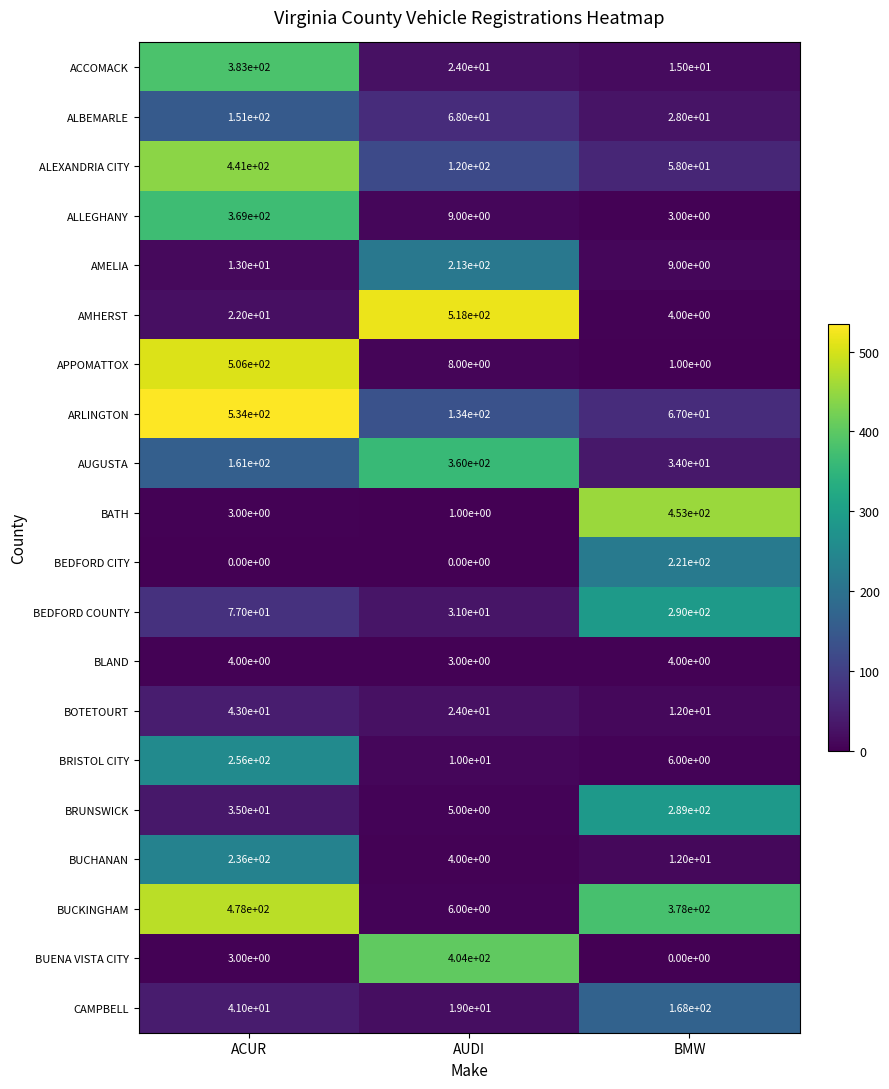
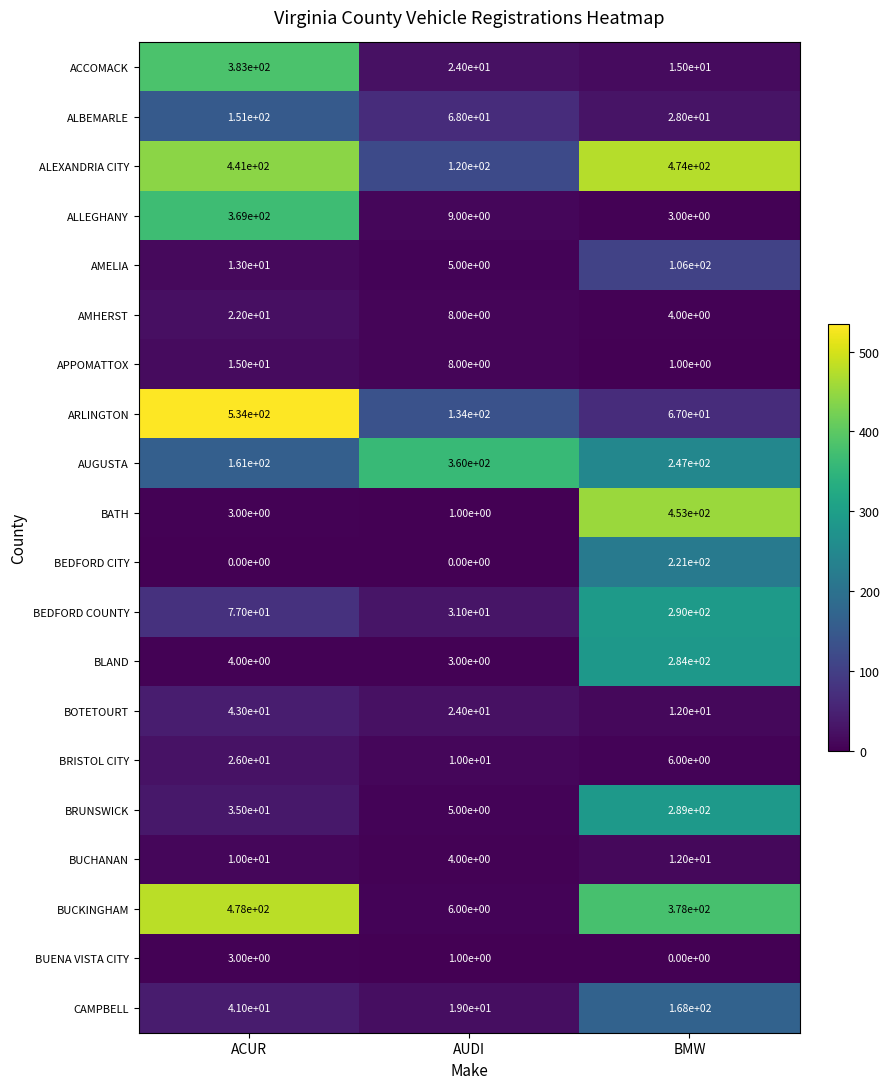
  {
    "ACCOMACK": {
      "ACUR": "3.83e+02",
      "AUDI": "2.40e+01",
      "BMW": "1.50e+01"
    },
    "ALBEMARLE": {
      "ACUR": "1.51e+02",
      "AUDI": "6.80e+01",
      "BMW": "2.80e+01"
    },
    "ALEXANDRIA CITY": {
      "ACUR": "4.41e+02",
      "AUDI": "1.20e+02",
-     "BMW": "5.80e+01"
+     "BMW": "4.74e+02"
    },
    "ALLEGHANY": {
      "ACUR": "3.69e+02",
      "AUDI": "9.00e+00",
      "BMW": "3.00e+00"
    },
    "AMELIA": {
      "ACUR": "1.30e+01",
-     "AUDI": "2.13e+02",
-     "BMW": "9.00e+00"
+     "AUDI": "5.00e+00",
+     "BMW": "1.06e+02"
    },
    "AMHERST": {
      "ACUR": "2.20e+01",
-     "AUDI": "5.18e+02",
+     "AUDI": "8.00e+00",
      "BMW": "4.00e+00"
    },
    "APPOMATTOX": {
-     "ACUR": "5.06e+02",
+     "ACUR": "1.50e+01",
      "AUDI": "8.00e+00",
      "BMW": "1.00e+00"
    },
    "ARLINGTON": {
      "ACUR": "5.34e+02",
      "AUDI": "1.34e+02",
      "BMW": "6.70e+01"
    },
    "AUGUSTA": {
      "ACUR": "1.61e+02",
      "AUDI": "3.60e+02",
-     "BMW": "3.40e+01"
+     "BMW": "2.47e+02"
    },
    "BATH": {
      "ACUR": "3.00e+00",
      "AUDI": "1.00e+00",
      "BMW": "4.53e+02"
    },
    "BEDFORD CITY": {
      "ACUR": "0.00e+00",
      "AUDI": "0.00e+00",
      "BMW": "2.21e+02"
    },
    "BEDFORD COUNTY": {
      "ACUR": "7.70e+01",
      "AUDI": "3.10e+01",
      "BMW": "2.90e+02"
    },
    "BLAND": {
      "ACUR": "4.00e+00",
      "AUDI": "3.00e+00",
-     "BMW": "4.00e+00"
+     "BMW": "2.84e+02"
    },
    "BOTETOURT": {
      "ACUR": "4.30e+01",
      "AUDI": "2.40e+01",
      "BMW": "1.20e+01"
    },
    "BRISTOL CITY": {
-     "ACUR": "2.56e+02",
+     "ACUR": "2.60e+01",
      "AUDI": "1.00e+01",
      "BMW": "6.00e+00"
    },
    "BRUNSWICK": {
      "ACUR": "3.50e+01",
      "AUDI": "5.00e+00",
      "BMW": "2.89e+02"
    },
    "BUCHANAN": {
-     "ACUR": "2.36e+02",
+     "ACUR": "1.00e+01",
      "AUDI": "4.00e+00",
      "BMW": "1.20e+01"
    },
    "BUCKINGHAM": {
      "ACUR": "4.78e+02",
      "AUDI": "6.00e+00",
      "BMW": "3.78e+02"
    },
    "BUENA VISTA CITY": {
      "ACUR": "3.00e+00",
-     "AUDI": "4.04e+02",
+     "AUDI": "1.00e+00",
      "BMW": "0.00e+00"
    },
    "CAMPBELL": {
      "ACUR": "4.10e+01",
      "AUDI": "1.90e+01",
      "BMW": "1.68e+02"
    }
  }
